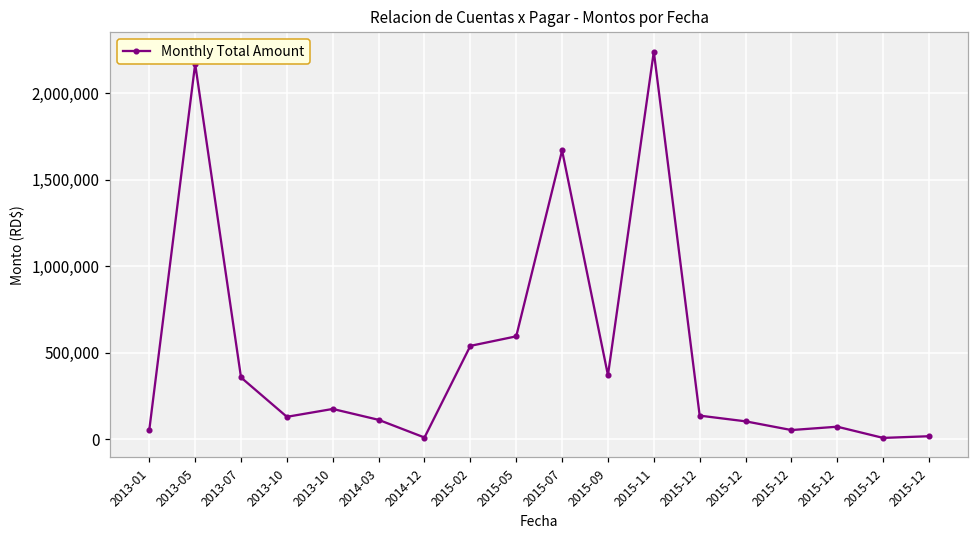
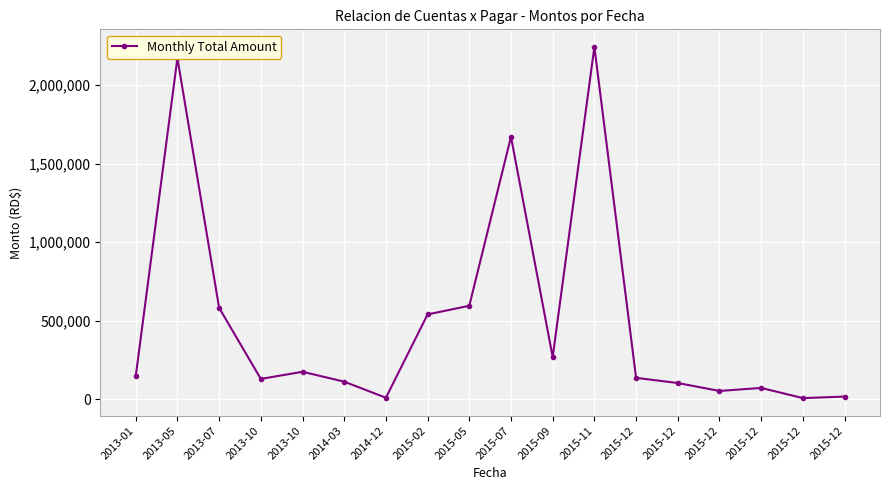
  {
-   "2013-01": "50,000",
-   "2013-07": "360,000",
+   "2013-01": "150,000",
+   "2013-07": "580,000",
    "2014-03": "110,000",
    "2014-12": "10,000",
    "2015-02": "540,000",
    "2015-05": "600,000",
    "2015-07": "1,670,000",
-   "2015-09": "370,000",
+   "2015-09": "270,000",
    "2015-11": "2,240,000"
  }
